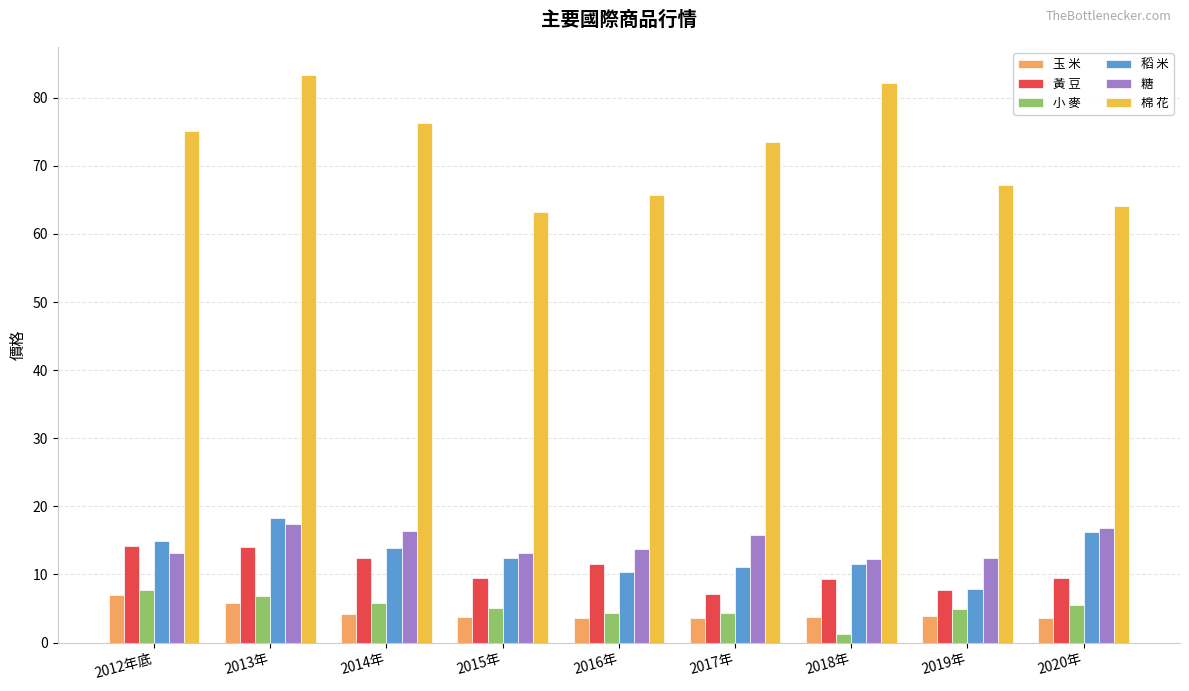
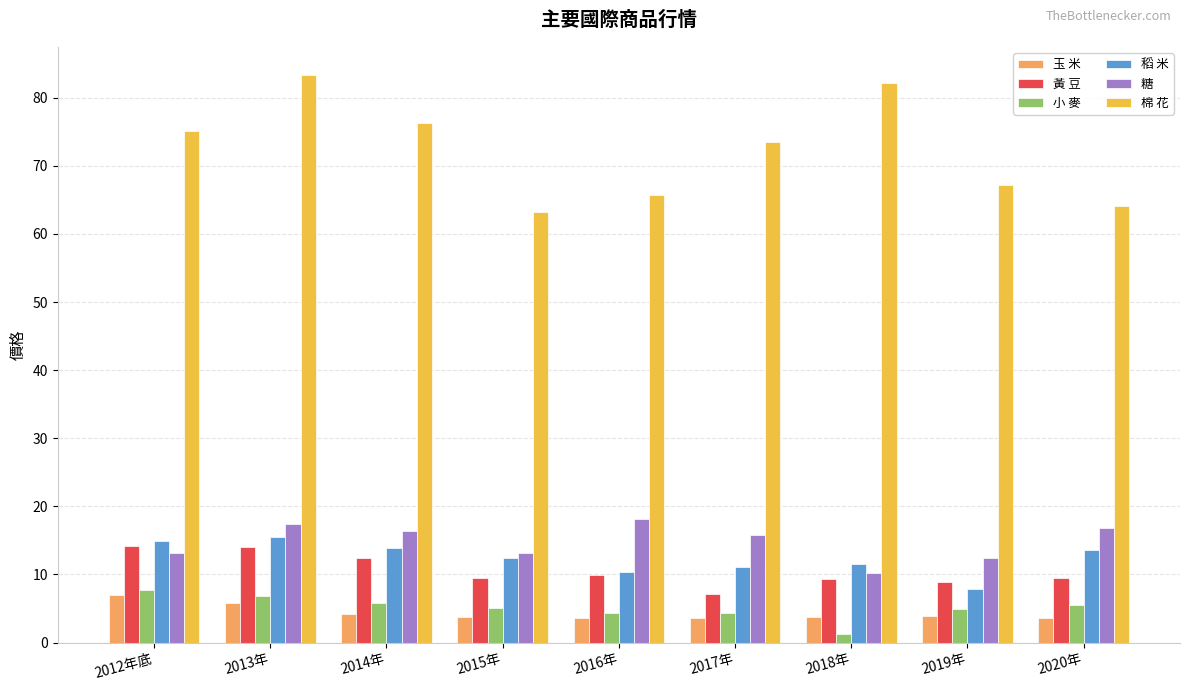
  {
    "黃 豆": {
      "2012年底": 14,
      "2013年": 14,
      "2014年": 12,
      "2015年": 9,
-     "2016年": 12,
+     "2016年": 10,
      "2017年": 7,
      "2018年": 9,
-     "2019年": 8,
+     "2019年": 9,
      "2020年": 10
    },
    "小 麥": {
      "2012年底": 8,
      "2013年": 7,
      "2014年": 6,
      "2015年": 5,
      "2016年": 4,
      "2017年": 4,
      "2018年": 1,
      "2019年": 5,
      "2020年": 5
    },
    "稻 米": {
      "2012年底": 15,
-     "2013年": 18,
+     "2013年": 15,
      "2014年": 14,
      "2015年": 12,
      "2016年": 10,
      "2017年": 11,
      "2018年": 12,
      "2019年": 8,
-     "2020年": 16
+     "2020年": 14
    },
    "糖": {
      "2012年底": 13,
      "2013年": 17,
      "2014年": 16,
      "2015年": 13,
-     "2016年": 14,
+     "2016年": 18,
      "2017年": 16,
-     "2018年": 12,
+     "2018年": 10,
      "2019年": 12,
      "2020年": 17
    }
  }
